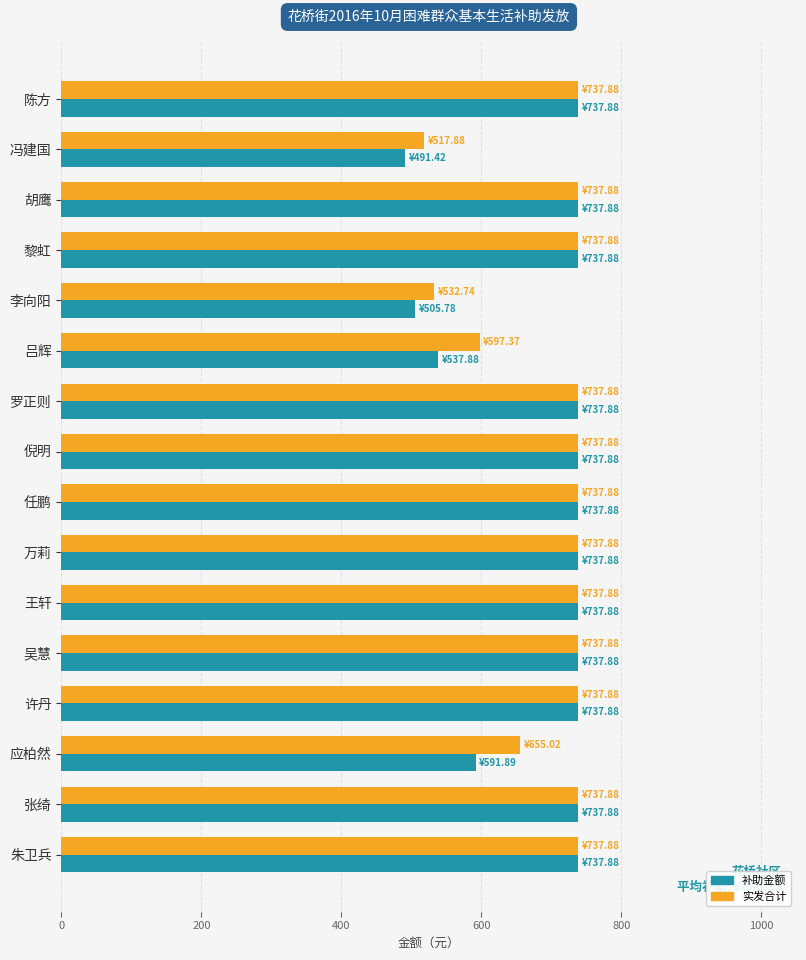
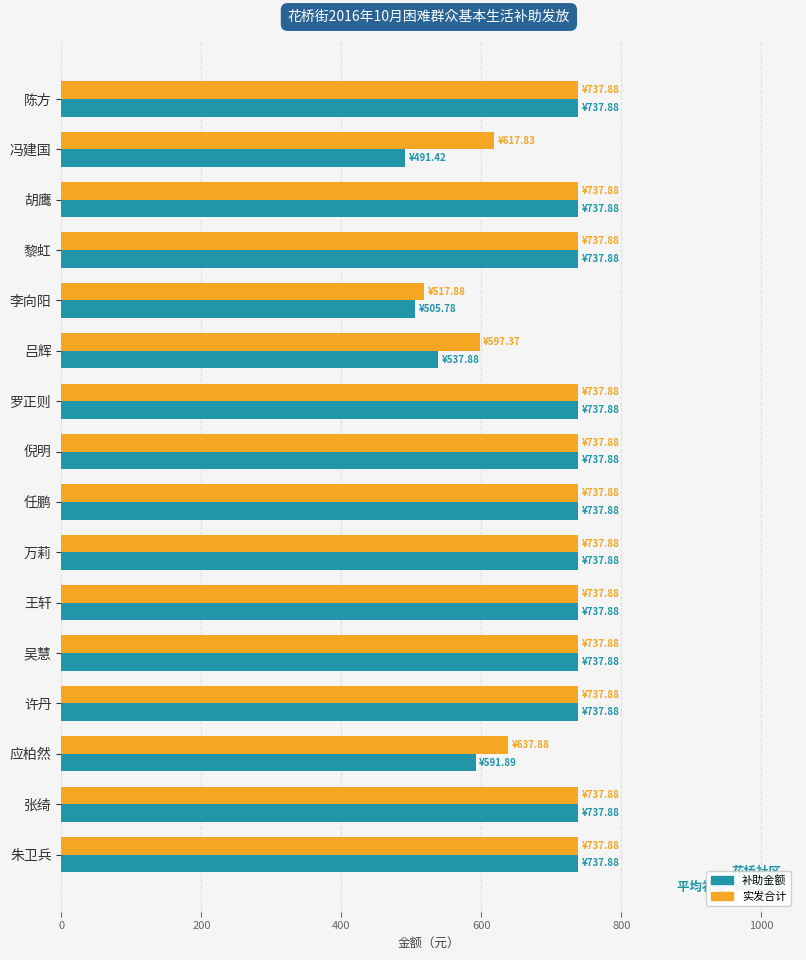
  {
    "补助金额": {
      "陈方": "¥737.88",
      "冯建国": "¥491.42",
      "胡鹰": "¥737.88",
      "黎虹": "¥737.88",
      "李向阳": "¥505.78",
      "吕辉": "¥537.88",
      "罗正则": "¥737.88",
      "倪明": "¥737.88",
      "任鹏": "¥737.88",
      "万莉": "¥737.88",
      "王轩": "¥737.88",
      "吴慧": "¥737.88",
      "许丹": "¥737.88",
      "应柏然": "¥591.89",
      "张绮": "¥737.88",
      "朱卫兵": "¥737.88"
    },
    "实发合计": {
      "陈方": "¥737.88",
-     "冯建国": "¥517.88",
+     "冯建国": "¥617.83",
      "胡鹰": "¥737.88",
      "黎虹": "¥737.88",
-     "李向阳": "¥532.74",
+     "李向阳": "¥517.88",
      "吕辉": "¥597.37",
      "罗正则": "¥737.88",
      "倪明": "¥737.88",
      "任鹏": "¥737.88",
      "万莉": "¥737.88",
      "王轩": "¥737.88",
      "吴慧": "¥737.88",
      "许丹": "¥737.88",
-     "应柏然": "¥655.02",
+     "应柏然": "¥637.88",
      "张绮": "¥737.88",
      "朱卫兵": "¥737.88"
    }
  }
